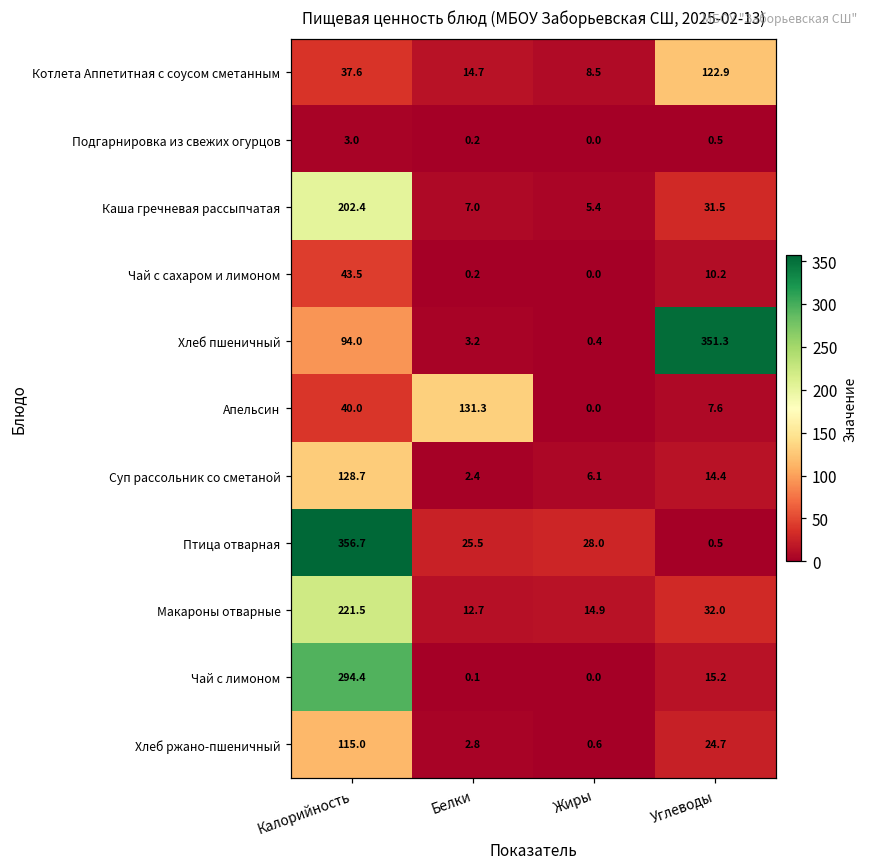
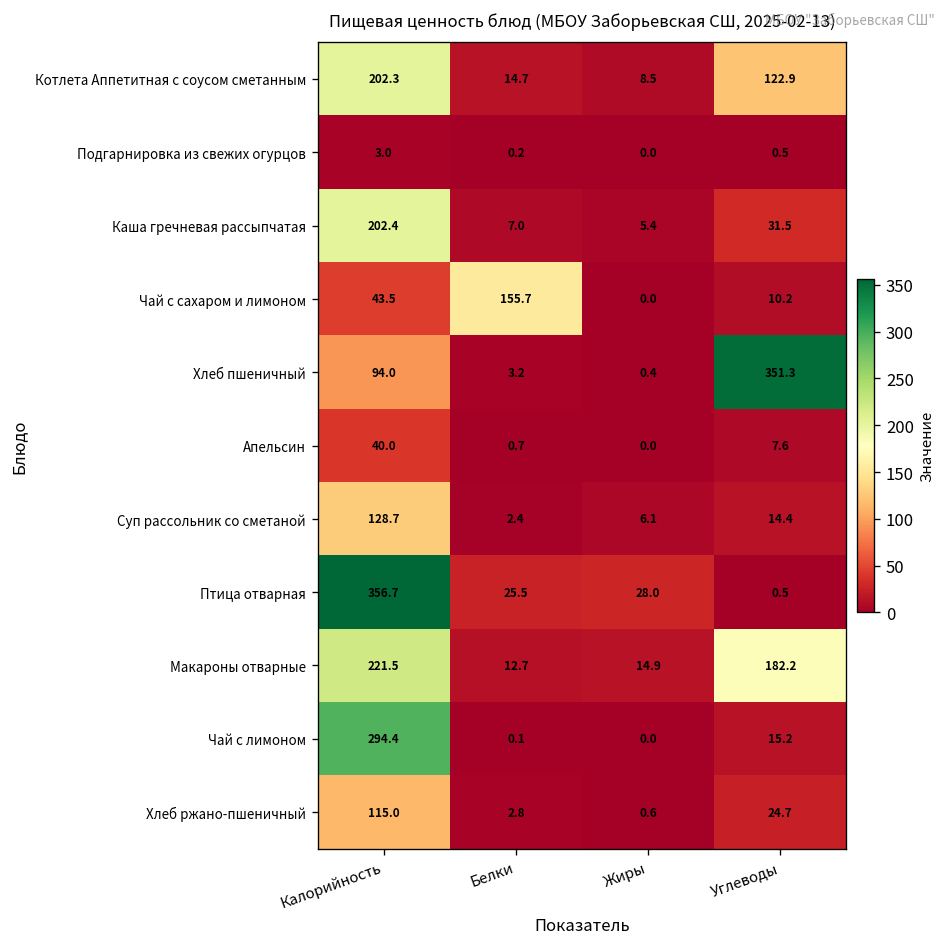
  {
    "Котлета Аппетитная с соусом сметанным": {
-     "Калорийность": 37.6,
+     "Калорийность": 202.3,
      "Белки": 14.7,
      "Жиры": 8.5,
      "Углеводы": 122.9
    },
    "Подгарнировка из свежих огурцов": {
      "Калорийность": 3.0,
      "Белки": 0.2,
      "Жиры": 0.0,
      "Углеводы": 0.5
    },
    "Каша гречневая рассыпчатая": {
      "Калорийность": 202.4,
      "Белки": 7.0,
      "Жиры": 5.4,
      "Углеводы": 31.5
    },
    "Чай с сахаром и лимоном": {
      "Калорийность": 43.5,
-     "Белки": 0.2,
+     "Белки": 155.7,
      "Жиры": 0.0,
      "Углеводы": 10.2
    },
    "Хлеб пшеничный": {
      "Калорийность": 94.0,
      "Белки": 3.2,
      "Жиры": 0.4,
      "Углеводы": 351.3
    },
    "Апельсин": {
      "Калорийность": 40.0,
-     "Белки": 131.3,
+     "Белки": 0.7,
      "Жиры": 0.0,
      "Углеводы": 7.6
    },
    "Суп рассольник со сметаной": {
      "Калорийность": 128.7,
      "Белки": 2.4,
      "Жиры": 6.1,
      "Углеводы": 14.4
    },
    "Птица отварная": {
      "Калорийность": 356.7,
      "Белки": 25.5,
      "Жиры": 28.0,
      "Углеводы": 0.5
    },
    "Макароны отварные": {
      "Калорийность": 221.5,
      "Белки": 12.7,
      "Жиры": 14.9,
-     "Углеводы": 32.0
+     "Углеводы": 182.2
    },
    "Чай с лимоном": {
      "Калорийность": 294.4,
      "Белки": 0.1,
      "Жиры": 0.0,
      "Углеводы": 15.2
    },
    "Хлеб ржано-пшеничный": {
      "Калорийность": 115.0,
      "Белки": 2.8,
      "Жиры": 0.6,
      "Углеводы": 24.7
    }
  }
